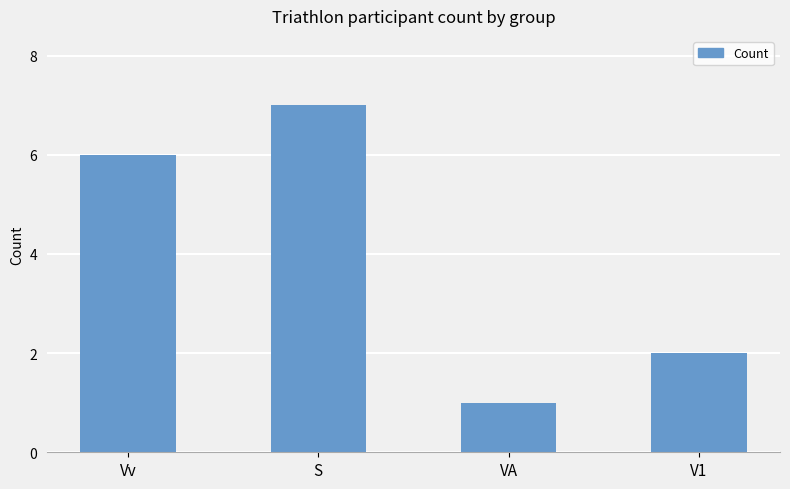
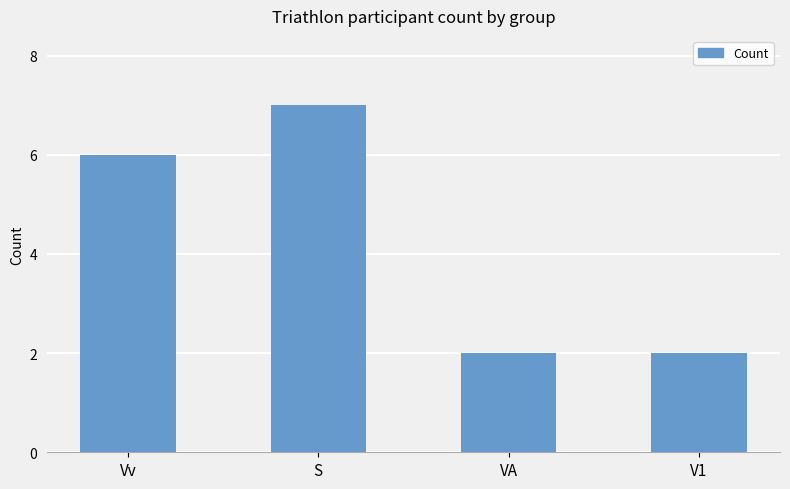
  {
    "Vv": 6,
    "S": 7,
-   "VA": 1,
+   "VA": 2,
    "V1": 2
  }
